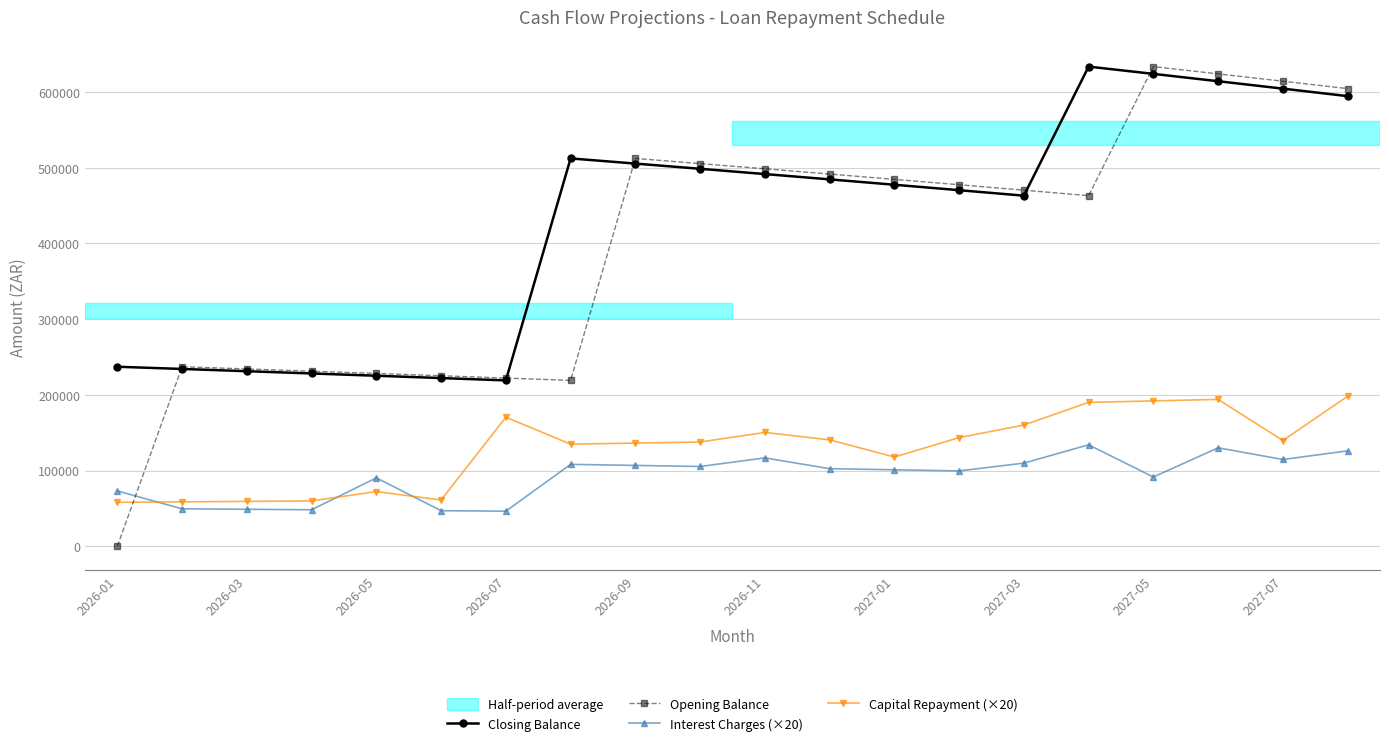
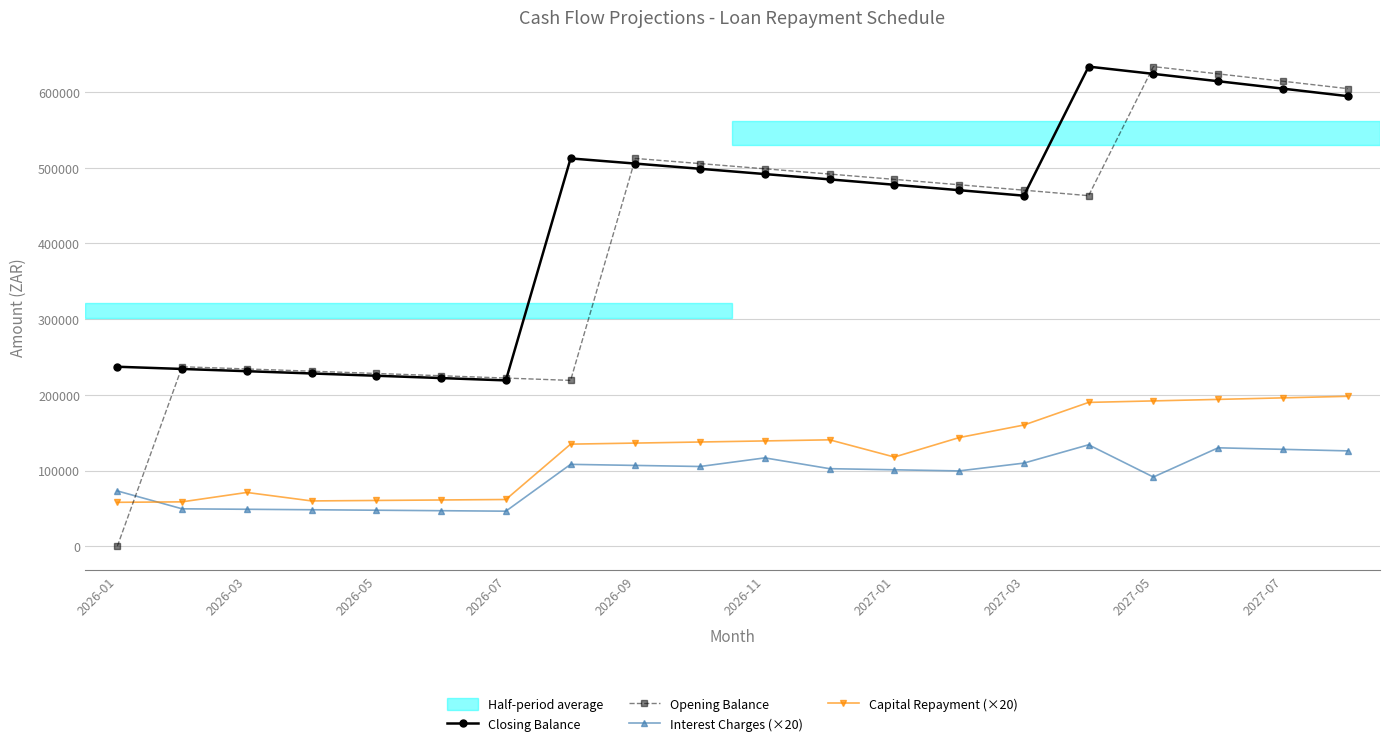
  {
    "Interest Charges (×20)": {
      "2026-01": 70000,
      "2026-03": 50000,
-     "2026-05": 90000,
+     "2026-05": 50000,
      "2026-07": 50000,
      "2026-09": 110000,
      "2026-11": 120000,
      "2027-01": 100000,
      "2027-03": 110000,
      "2027-05": 90000,
-     "2027-07": 110000
+     "2027-07": 130000
    },
    "Capital Repayment (×20)": {
      "2026-01": 60000,
-     "2026-03": 60000,
-     "2026-05": 70000,
-     "2026-07": 170000,
+     "2026-03": 70000,
+     "2026-05": 60000,
+     "2026-07": 60000,
      "2026-09": 140000,
-     "2026-11": 150000,
+     "2026-11": 140000,
      "2027-01": 120000,
      "2027-03": 160000,
      "2027-05": 190000,
-     "2027-07": 140000
+     "2027-07": 200000
    }
  }
